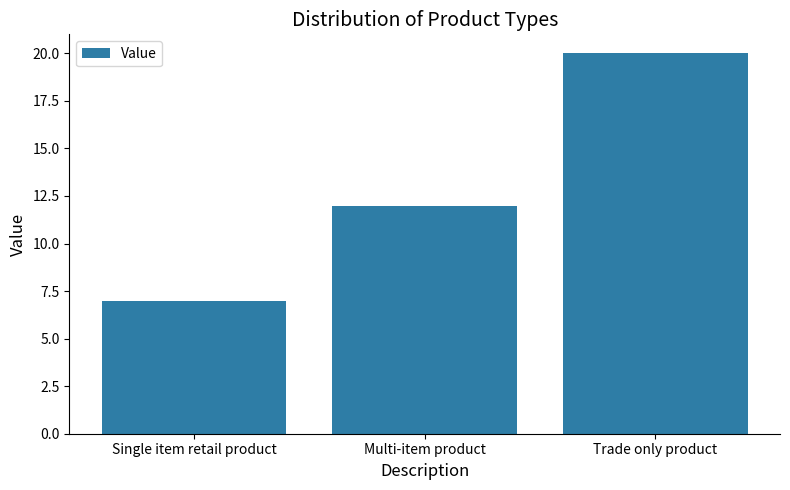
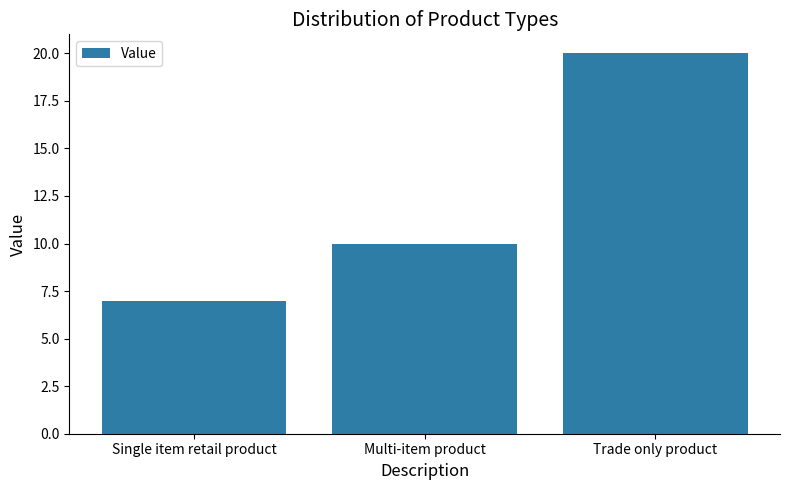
  {
    "Single item retail product": 7,
-   "Multi-item product": 12,
+   "Multi-item product": 10,
    "Trade only product": 20
  }
